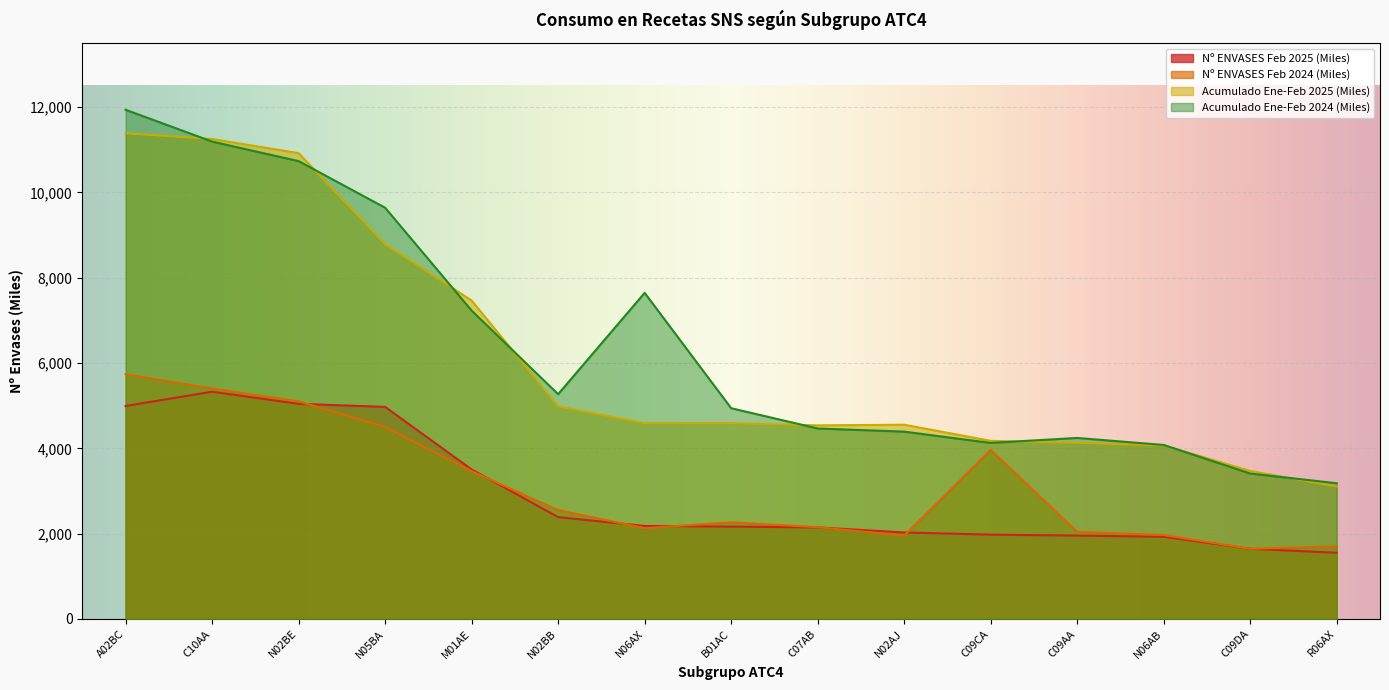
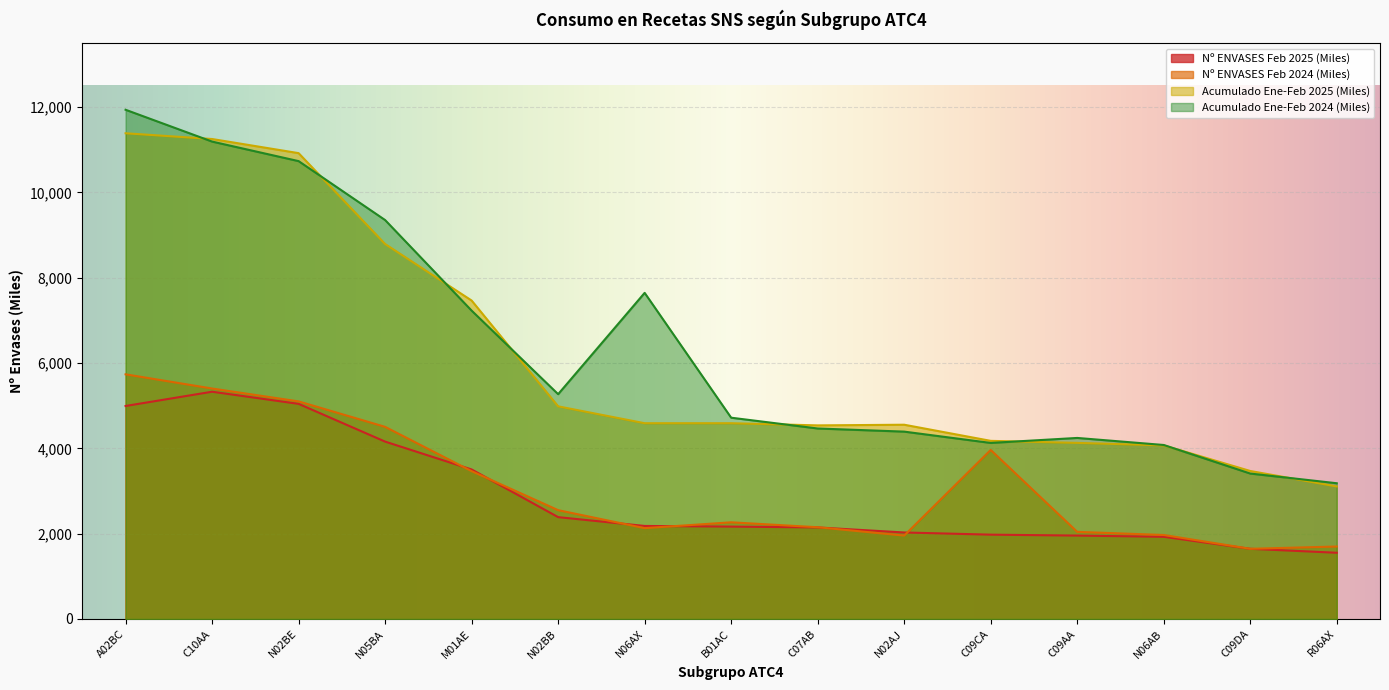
  {
    "Nº ENVASES Feb 2025 (Miles)": {
      "A02BC": "5,000",
      "C10AA": "5,300",
-     "N05BA": "5,000",
+     "N05BA": "4,200",
      "N02BB": "2,400",
      "B01AC": "2,200",
      "N02AJ": "2,000",
      "C09CA": "2,000",
      "C09AA": "2,000",
      "R06AX": "1,600"
    },
    "Nº ENVASES Feb 2024 (Miles)": {
      "A02BC": "5,700",
      "C10AA": "5,400",
      "N05BA": "4,500",
      "N02BB": "2,600",
      "B01AC": "2,300",
      "N02AJ": "2,000",
      "C09CA": "4,000",
      "C09AA": "2,000",
      "R06AX": "1,700"
    },
    "Acumulado Ene-Feb 2025 (Miles)": {
      "A02BC": "11,400",
      "C10AA": "11,200",
      "N02BE": "10,900",
      "N05BA": "8,800",
      "M01AE": "7,500",
      "N02BB": "5,000",
      "N06AX": "4,600",
      "B01AC": "4,600",
      "C07AB": "4,500",
      "N02AJ": "4,600",
      "C09AA": "4,100",
      "R06AX": "3,100"
    },
    "Acumulado Ene-Feb 2024 (Miles)": {
      "A02BC": "11,900",
      "C10AA": "11,200",
      "N02BE": "10,700",
-     "N05BA": "9,600",
+     "N05BA": "9,400",
      "M01AE": "7,200",
      "N02BB": "5,300",
      "N06AX": "7,600",
-     "B01AC": "4,900",
+     "B01AC": "4,700",
      "C07AB": "4,500",
      "N02AJ": "4,400",
      "C09AA": "4,200",
      "R06AX": "3,200"
    }
  }
